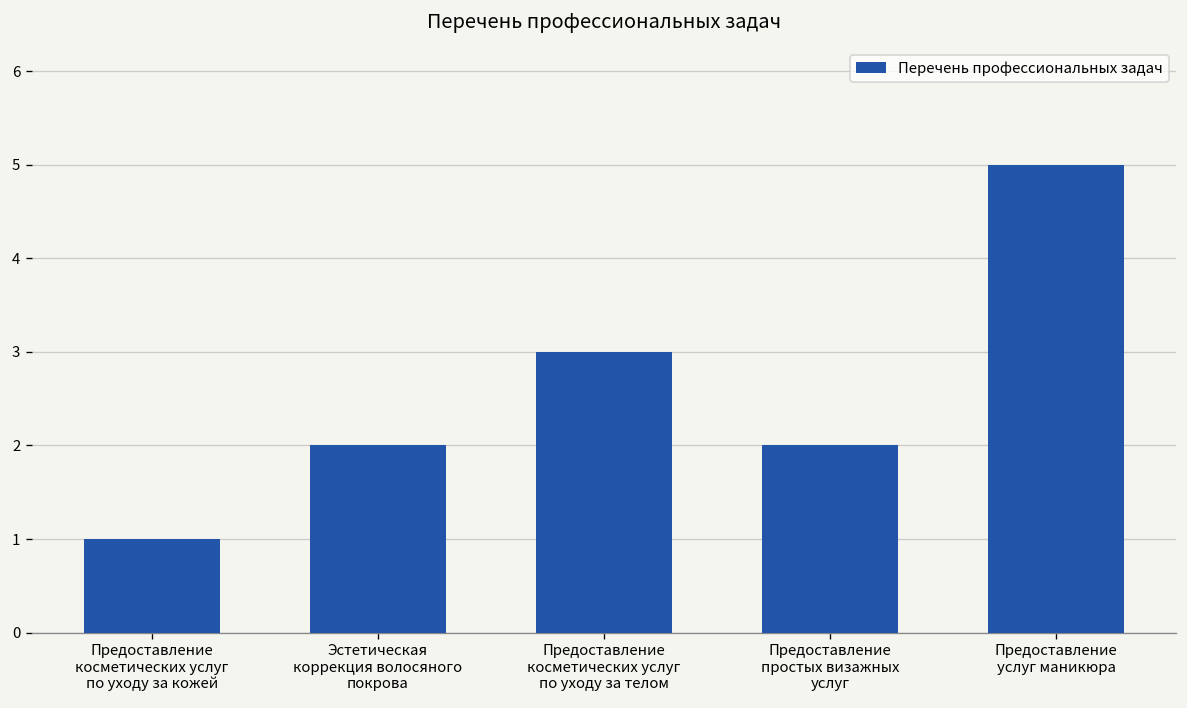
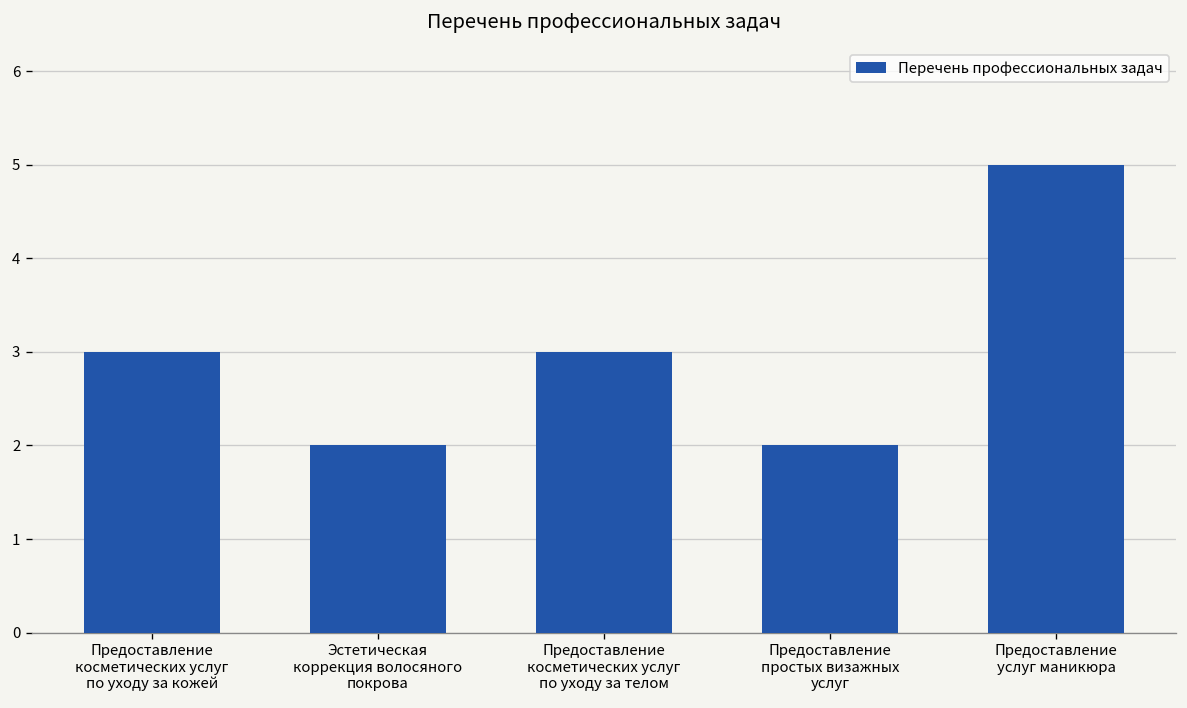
  {
-   "Предоставление косметических услуг по уходу за кожей": 1,
+   "Предоставление косметических услуг по уходу за кожей": 3,
    "Эстетическая коррекция волосяного покрова": 2,
    "Предоставление косметических услуг по уходу за телом": 3,
    "Предоставление простых визажных услуг": 2,
    "Предоставление услуг маникюра": 5
  }
